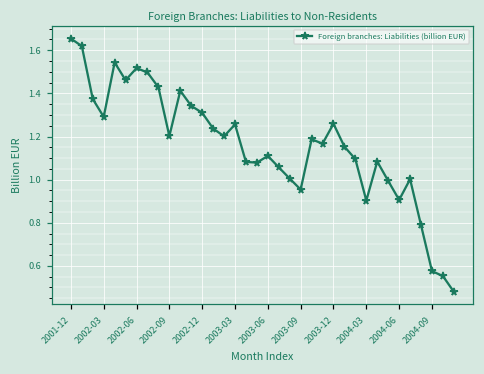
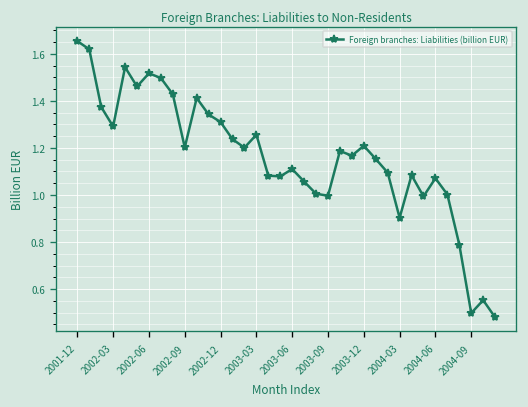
  {
    "2001-12": 1.65,
    "2002-03": 1.29,
    "2002-06": 1.52,
    "2002-09": 1.20,
    "2002-12": 1.31,
    "2003-03": 1.26,
    "2003-06": 1.11,
-   "2003-09": 0.95,
-   "2003-12": 1.26,
+   "2003-09": 1.00,
+   "2003-12": 1.21,
    "2004-03": 0.90,
-   "2004-06": 0.91,
-   "2004-09": 0.58
+   "2004-06": 1.07,
+   "2004-09": 0.50
  }
